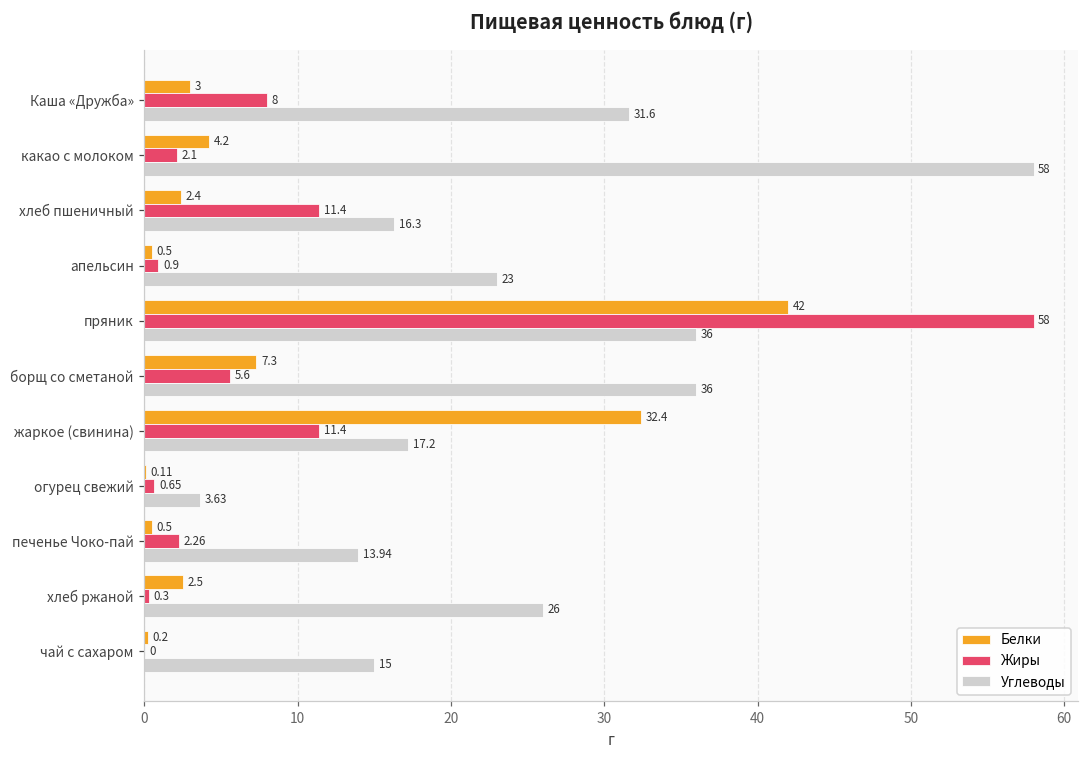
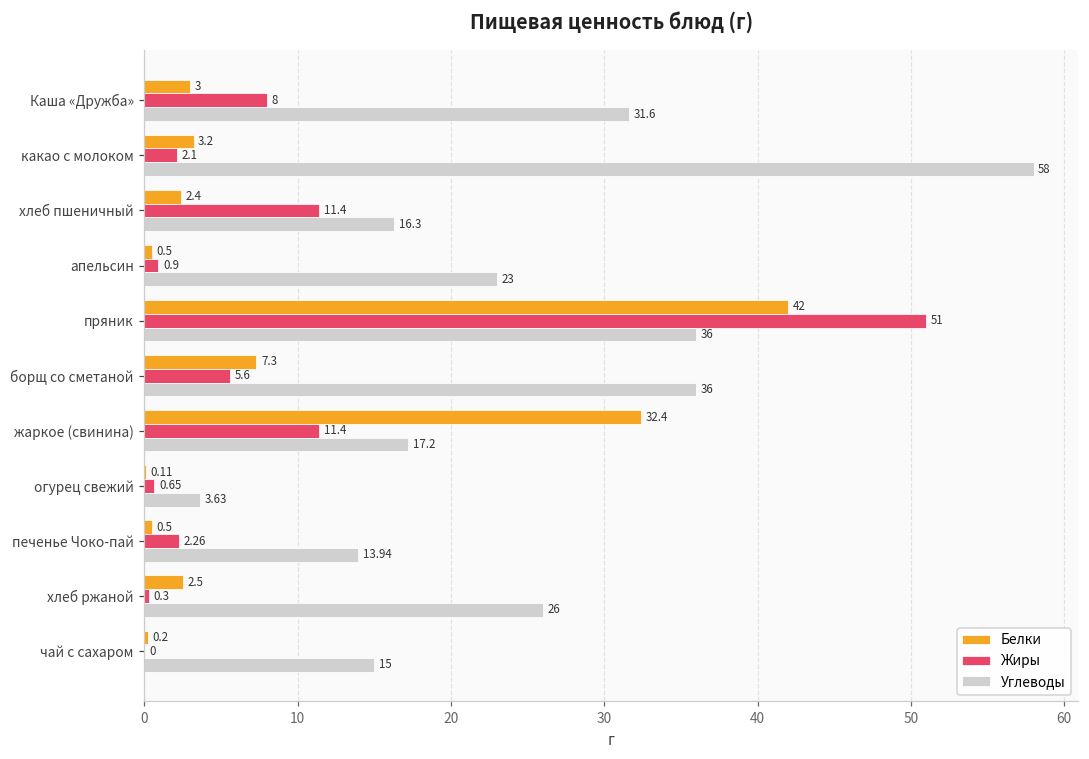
  {
    "Белки": {
      "Каша «Дружба»": 3,
-     "какао с молоком": 4.2,
+     "какао с молоком": 3.2,
      "хлеб пшеничный": 2.4,
      "апельсин": 0.5,
      "пряник": 42,
      "борщ со сметаной": 7.3,
      "жаркое (свинина)": 32.4,
      "огурец свежий": 0.11,
      "печенье Чоко-пай": 0.5,
      "хлеб ржаной": 2.5,
      "чай с сахаром": 0.2
    },
    "Жиры": {
      "Каша «Дружба»": 8,
      "какао с молоком": 2.1,
      "хлеб пшеничный": 11.4,
      "апельсин": 0.9,
-     "пряник": 58,
+     "пряник": 51,
      "борщ со сметаной": 5.6,
      "жаркое (свинина)": 11.4,
      "огурец свежий": 0.65,
      "печенье Чоко-пай": 2.26,
      "хлеб ржаной": 0.3,
      "чай с сахаром": 0
    },
    "Углеводы": {
      "Каша «Дружба»": 31.6,
      "какао с молоком": 58,
      "хлеб пшеничный": 16.3,
      "апельсин": 23,
      "пряник": 36,
      "борщ со сметаной": 36,
      "жаркое (свинина)": 17.2,
      "огурец свежий": 3.63,
      "печенье Чоко-пай": 13.94,
      "хлеб ржаной": 26,
      "чай с сахаром": 15
    }
  }
